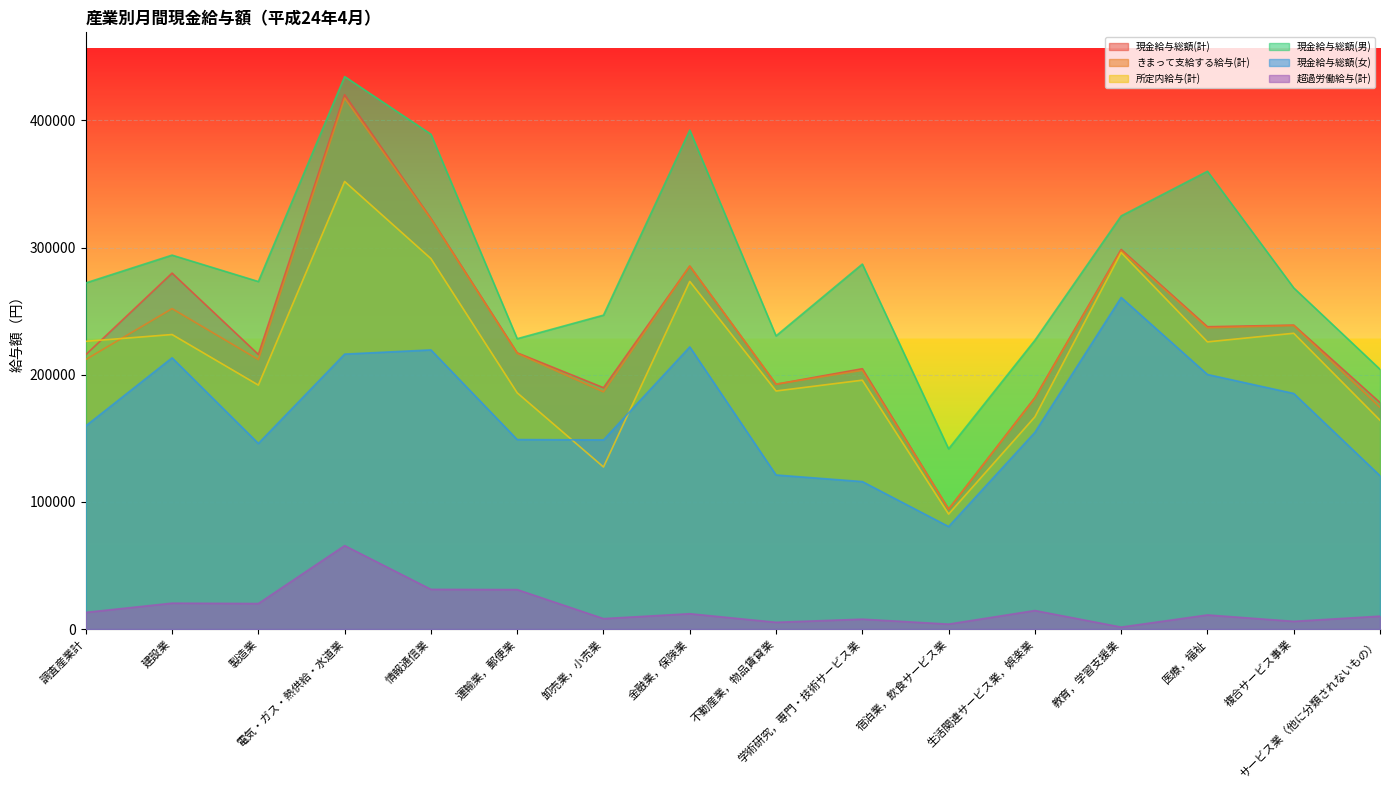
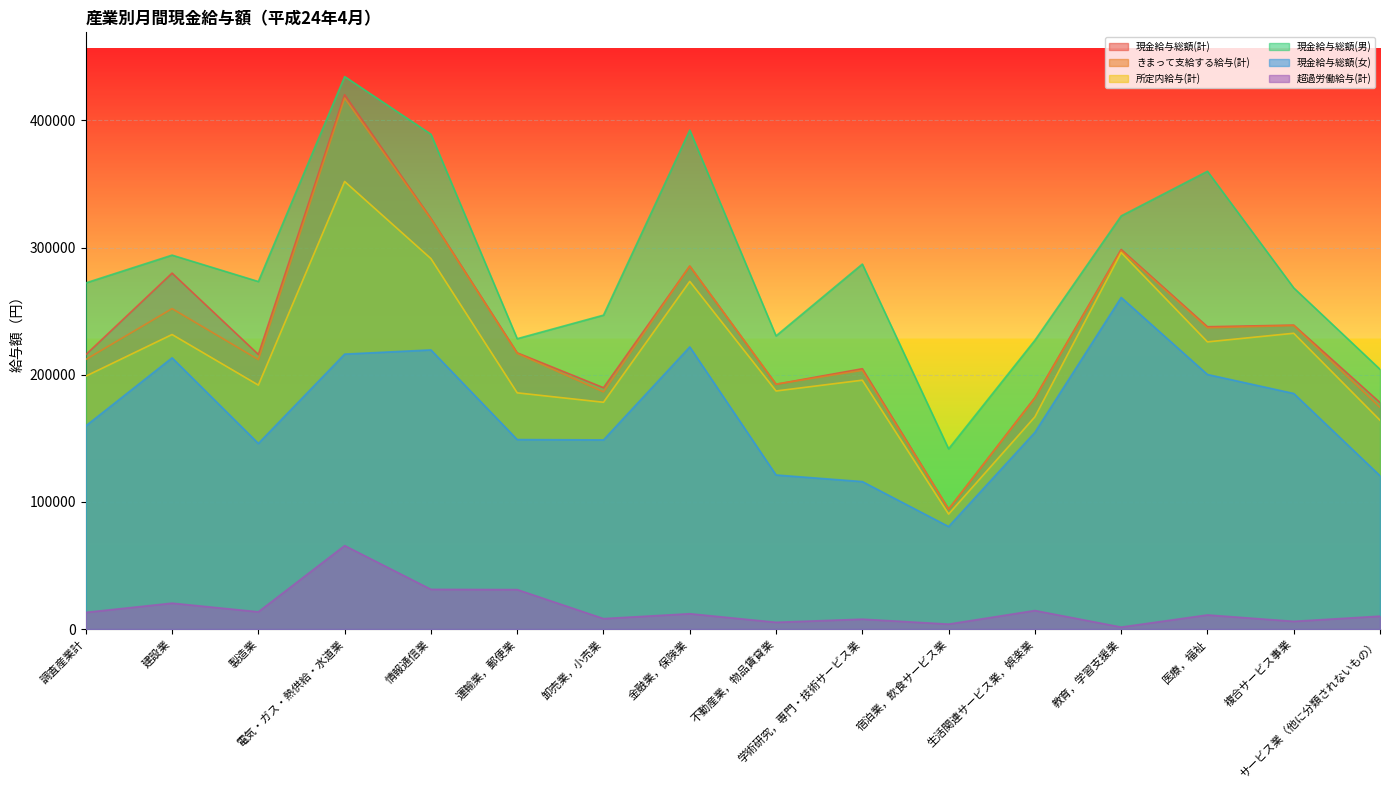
  {
    "所定内給与(計)": {
-     "調査産業計": 226000,
+     "調査産業計": 199000,
      "建設業": 232000,
      "製造業": 192000,
      "電気・ガス・熱供給・水道業": 352000,
      "情報通信業": 291000,
      "運輸業，郵便業": 186000,
-     "卸売業，小売業": 127000,
+     "卸売業，小売業": 178000,
      "金融業，保険業": 273000,
      "不動産業，物品賃貸業": 187000,
      "学術研究，専門・技術サービス業": 196000,
      "宿泊業，飲食サービス業": 90000,
      "生活関連サービス業，娯楽業": 167000,
      "医療，福祉": 226000,
      "複合サービス事業": 233000,
      "サービス業（他に分類されないもの）": 164000
    },
    "現金給与総額(男)": {
      "調査産業計": 272000,
      "建設業": 294000,
      "製造業": 273000,
      "電気・ガス・熱供給・水道業": 434000,
      "情報通信業": 389000,
      "運輸業，郵便業": 228000,
      "卸売業，小売業": 247000,
      "金融業，保険業": 392000,
      "不動産業，物品賃貸業": 231000,
      "学術研究，専門・技術サービス業": 287000,
      "宿泊業，飲食サービス業": 142000,
      "生活関連サービス業，娯楽業": 227000,
      "教育，学習支援業": 325000,
      "医療，福祉": 360000,
      "複合サービス事業": 268000,
      "サービス業（他に分類されないもの）": 204000
    },
    "現金給与総額(女)": {
      "調査産業計": 160000,
      "建設業": 213000,
      "製造業": 146000,
      "電気・ガス・熱供給・水道業": 216000,
      "情報通信業": 220000,
      "運輸業，郵便業": 149000,
      "卸売業，小売業": 149000,
      "金融業，保険業": 222000,
      "不動産業，物品賃貸業": 121000,
      "学術研究，専門・技術サービス業": 116000,
      "宿泊業，飲食サービス業": 81000,
      "生活関連サービス業，娯楽業": 155000,
      "教育，学習支援業": 261000,
      "医療，福祉": 200000,
      "複合サービス事業": 185000,
      "サービス業（他に分類されないもの）": 121000
    },
    "超過労働給与(計)": {
      "調査産業計": 13000,
      "建設業": 20000,
-     "製造業": 20000,
+     "製造業": 14000,
      "電気・ガス・熱供給・水道業": 66000,
      "情報通信業": 31000,
      "運輸業，郵便業": 31000,
      "卸売業，小売業": 8000,
      "金融業，保険業": 12000,
      "不動産業，物品賃貸業": 5000,
      "学術研究，専門・技術サービス業": 8000,
      "宿泊業，飲食サービス業": 4000,
      "生活関連サービス業，娯楽業": 15000,
      "教育，学習支援業": 2000,
      "医療，福祉": 11000,
      "複合サービス事業": 6000,
      "サービス業（他に分類されないもの）": 10000
    }
  }
